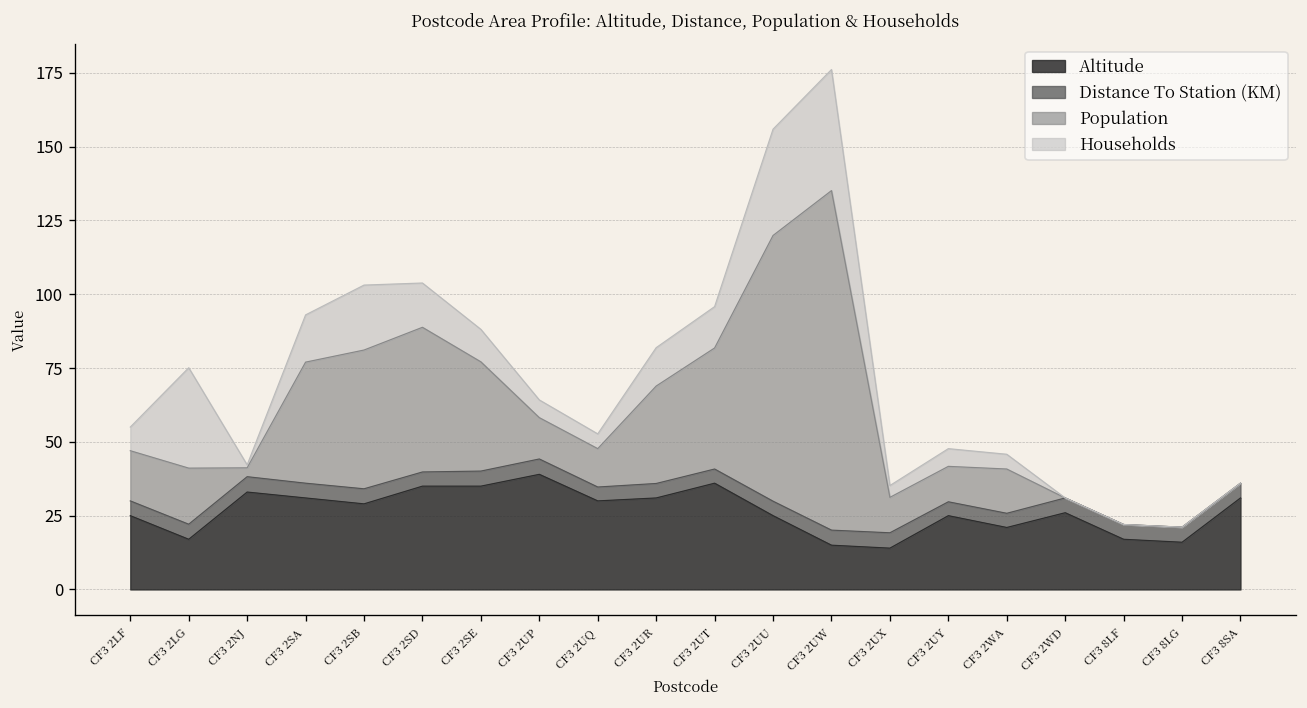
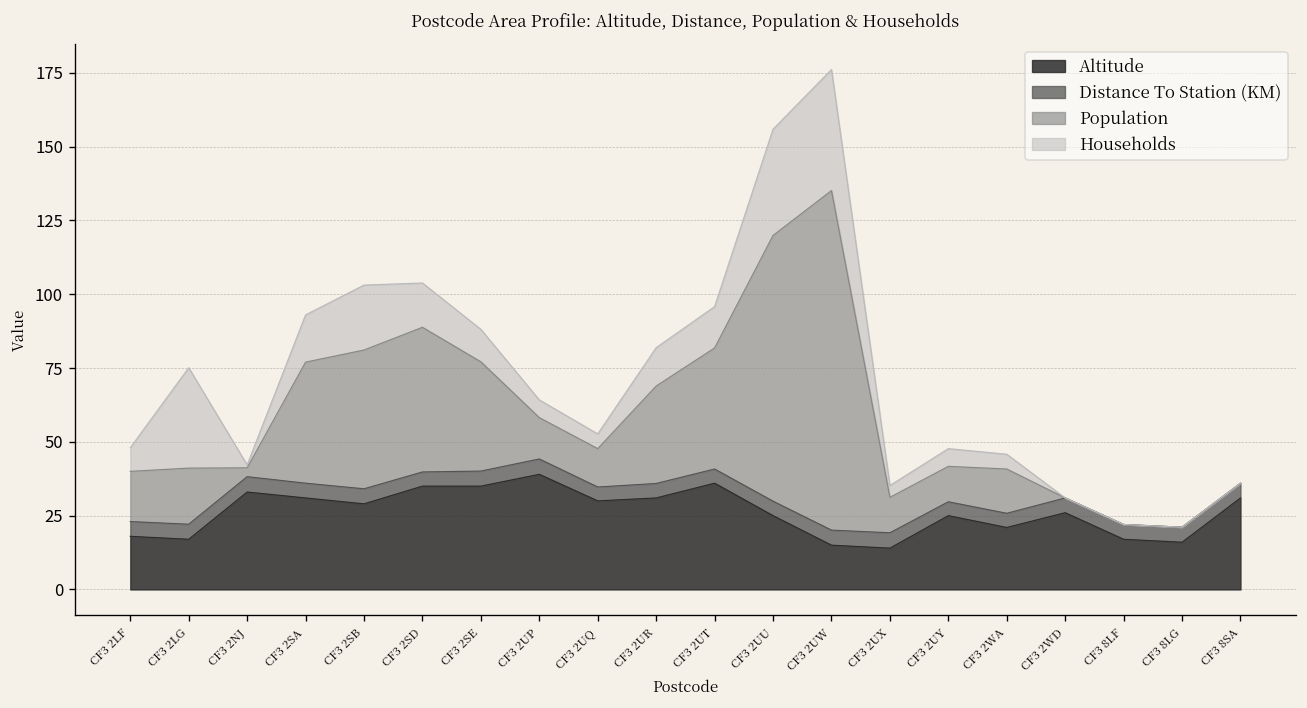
  {
    "Altitude": {
-     "CF3 2LF": 25,
+     "CF3 2LF": 18,
      "CF3 2LG": 17,
      "CF3 2NJ": 33,
      "CF3 2SA": 31,
      "CF3 2SB": 29,
      "CF3 2SD": 35,
      "CF3 2SE": 35,
      "CF3 2UP": 39,
      "CF3 2UQ": 30,
      "CF3 2UR": 31,
      "CF3 2UT": 36,
      "CF3 2UU": 25,
      "CF3 2UW": 15,
      "CF3 2UX": 14,
      "CF3 2UY": 25,
      "CF3 2WA": 21,
      "CF3 2WD": 26,
      "CF3 8LF": 17,
      "CF3 8LG": 16,
      "CF3 8SA": 31
    },
    "Distance To Station (KM)": {
      "CF3 2LF": 5,
      "CF3 2LG": 5,
      "CF3 2NJ": 5,
      "CF3 2SA": 5,
      "CF3 2SB": 5,
      "CF3 2SD": 5,
      "CF3 2SE": 5,
      "CF3 2UP": 5,
      "CF3 2UQ": 5,
      "CF3 2UR": 5,
      "CF3 2UT": 5,
      "CF3 2UU": 5,
      "CF3 2UW": 5,
      "CF3 2UX": 5,
      "CF3 2UY": 5,
      "CF3 2WA": 5
    },
    "Population": {
      "CF3 2LF": 17,
      "CF3 2LG": 19,
      "CF3 2SA": 41,
      "CF3 2SB": 47,
      "CF3 2SD": 49,
      "CF3 2SE": 37,
      "CF3 2UP": 14,
      "CF3 2UQ": 13,
      "CF3 2UR": 33,
      "CF3 2UT": 41,
      "CF3 2UU": 90,
      "CF3 2UW": 115,
      "CF3 2UX": 12,
      "CF3 2UY": 12,
      "CF3 2WA": 15
    },
    "Households": {
      "CF3 2LF": 8,
      "CF3 2LG": 34,
      "CF3 2SA": 16,
      "CF3 2SB": 22,
      "CF3 2SD": 15,
      "CF3 2SE": 11,
      "CF3 2UP": 6,
      "CF3 2UQ": 5,
      "CF3 2UR": 13,
      "CF3 2UT": 14,
      "CF3 2UU": 36,
      "CF3 2UW": 41,
      "CF3 2UX": 4,
      "CF3 2UY": 6,
      "CF3 2WA": 5
    }
  }
